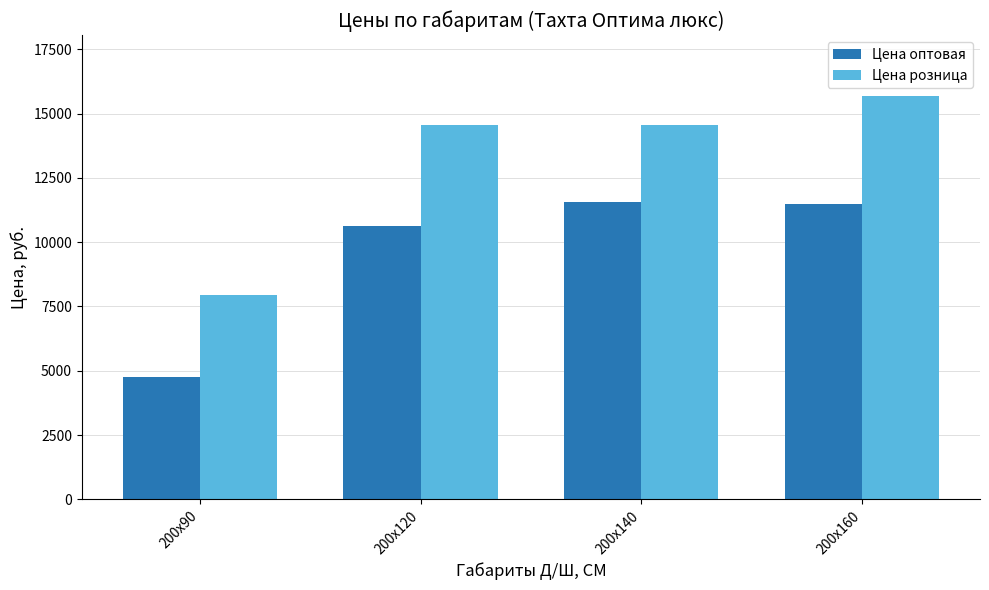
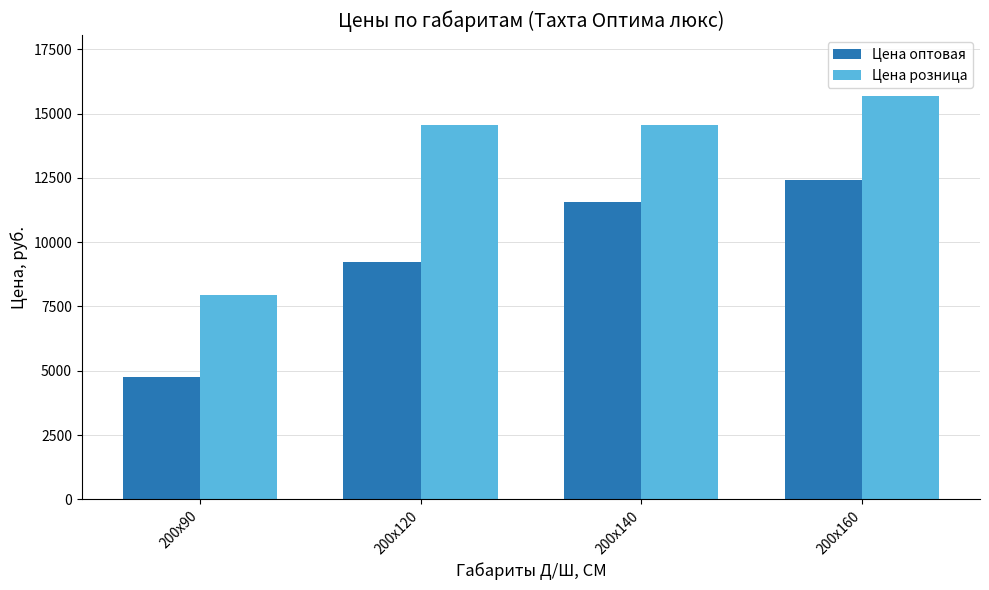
  {
    "Цена оптовая": {
      "200х90": 4800,
-     "200x120": 10600,
+     "200x120": 9200,
      "200х140": 11600,
-     "200х160": 11500
+     "200х160": 12400
    },
    "Цена розница": {
      "200х90": 7900,
      "200x120": 14600,
      "200х140": 14600,
      "200х160": 15700
    }
  }
